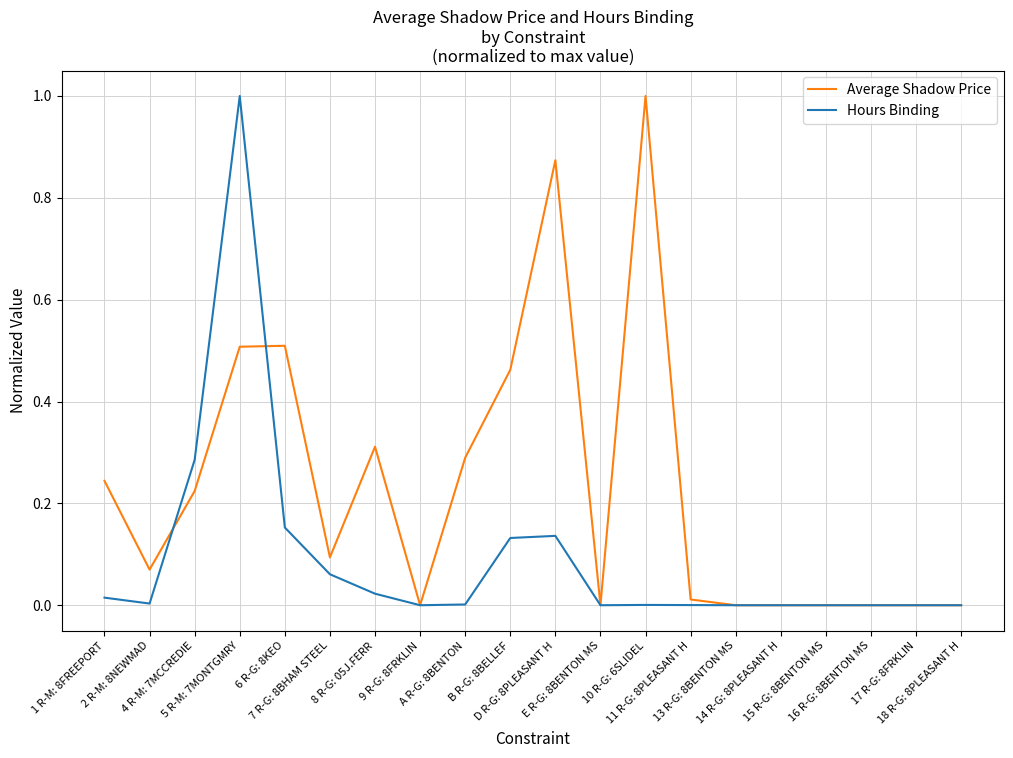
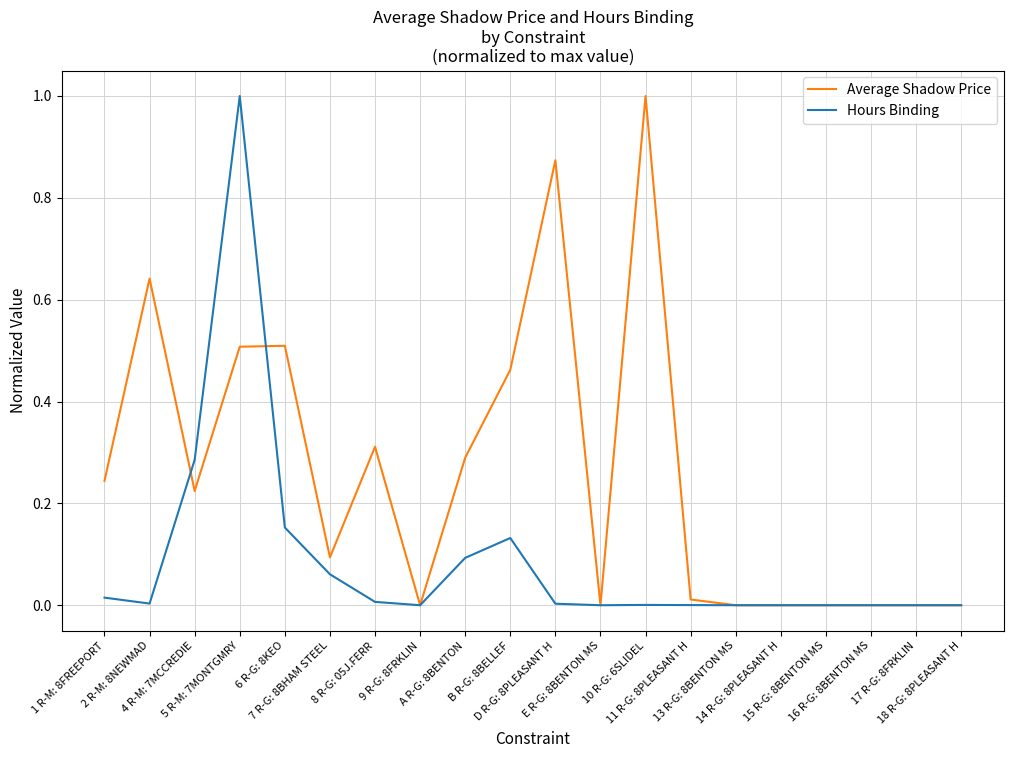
  {
    "Average Shadow Price": {
      "1 R-M: 8FREEPORT": 0.24,
-     "2 R-M: 8NEWMAD": 0.07,
+     "2 R-M: 8NEWMAD": 0.64,
      "4 R-M: 7MCCREDIE": 0.22,
      "5 R-M: 7MONTGMRY": 0.51,
      "6 R-G: 8KEO": 0.51,
      "7 R-G: 8BHAM STEEL": 0.09,
      "8 R-G: 05J.FERR": 0.31,
      "A R-G: 8BENTON": 0.29,
      "B R-G: 8BELLEF": 0.46,
      "D R-G: 8PLEASANT H": 0.87,
      "10 R-G: 6SLIDEL": 1.00,
      "11 R-G: 8PLEASANT H": 0.01
    },
    "Hours Binding": {
      "1 R-M: 8FREEPORT": 0.01,
      "2 R-M: 8NEWMAD": 0.00,
      "4 R-M: 7MCCREDIE": 0.29,
      "5 R-M: 7MONTGMRY": 1.00,
      "6 R-G: 8KEO": 0.15,
      "7 R-G: 8BHAM STEEL": 0.06,
-     "8 R-G: 05J.FERR": 0.02,
-     "A R-G: 8BENTON": 0.00,
+     "8 R-G: 05J.FERR": 0.01,
+     "A R-G: 8BENTON": 0.09,
      "B R-G: 8BELLEF": 0.13,
-     "D R-G: 8PLEASANT H": 0.14,
+     "D R-G: 8PLEASANT H": 0.00,
      "10 R-G: 6SLIDEL": 0.00,
      "11 R-G: 8PLEASANT H": 0.00
    }
  }
